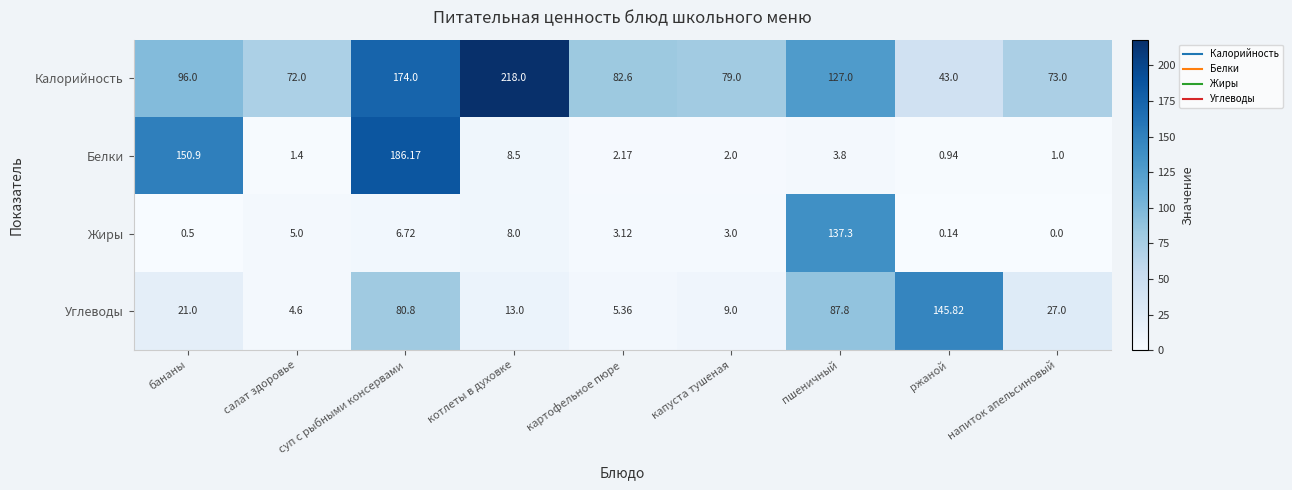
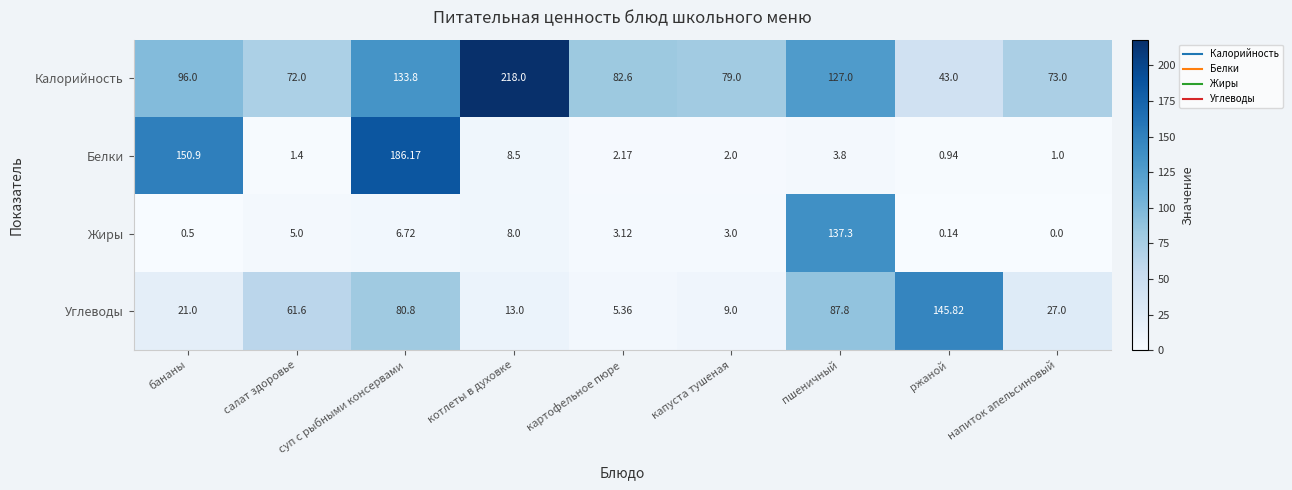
  {
    "Калорийность": {
      "бананы": 96.0,
      "салат здоровье": 72.0,
-     "суп с рыбными консервами": 174.0,
+     "суп с рыбными консервами": 133.8,
      "котлеты в духовке": 218.0,
      "картофельное пюре": 82.6,
      "капуста тушеная": 79.0,
      "пшеничный": 127.0,
      "ржаной": 43.0,
      "напиток апельсиновый": 73.0
    },
    "Белки": {
      "бананы": 150.9,
      "салат здоровье": 1.4,
      "суп с рыбными консервами": 186.17,
      "котлеты в духовке": 8.5,
      "картофельное пюре": 2.17,
      "капуста тушеная": 2.0,
      "пшеничный": 3.8,
      "ржаной": 0.94,
      "напиток апельсиновый": 1.0
    },
    "Жиры": {
      "бананы": 0.5,
      "салат здоровье": 5.0,
      "суп с рыбными консервами": 6.72,
      "котлеты в духовке": 8.0,
      "картофельное пюре": 3.12,
      "капуста тушеная": 3.0,
      "пшеничный": 137.3,
      "ржаной": 0.14,
      "напиток апельсиновый": 0.0
    },
    "Углеводы": {
      "бананы": 21.0,
-     "салат здоровье": 4.6,
+     "салат здоровье": 61.6,
      "суп с рыбными консервами": 80.8,
      "котлеты в духовке": 13.0,
      "картофельное пюре": 5.36,
      "капуста тушеная": 9.0,
      "пшеничный": 87.8,
      "ржаной": 145.82,
      "напиток апельсиновый": 27.0
    }
  }
